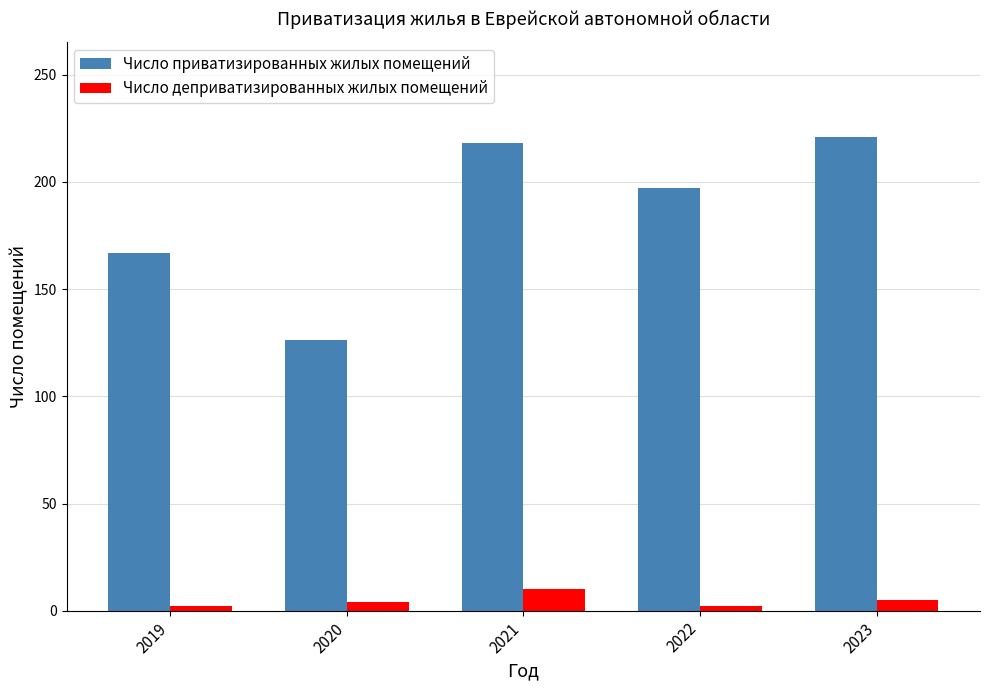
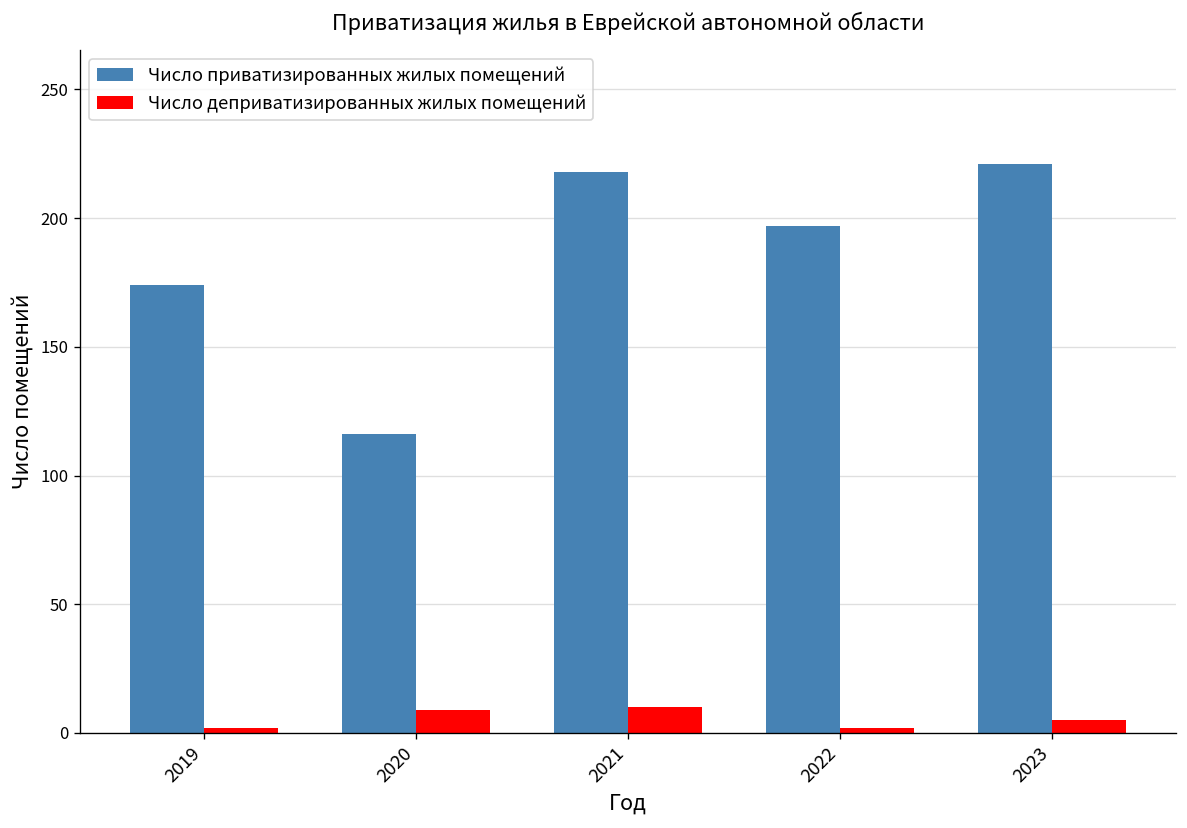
  {
    "Число приватизированных жилых помещений": {
-     "2019": 167,
-     "2020": 126,
+     "2019": 174,
+     "2020": 116,
      "2021": 218,
      "2022": 197,
      "2023": 221
    },
    "Число деприватизированных жилых помещений": {
      "2019": 2,
-     "2020": 4,
+     "2020": 9,
      "2021": 10,
      "2022": 2,
      "2023": 5
    }
  }
